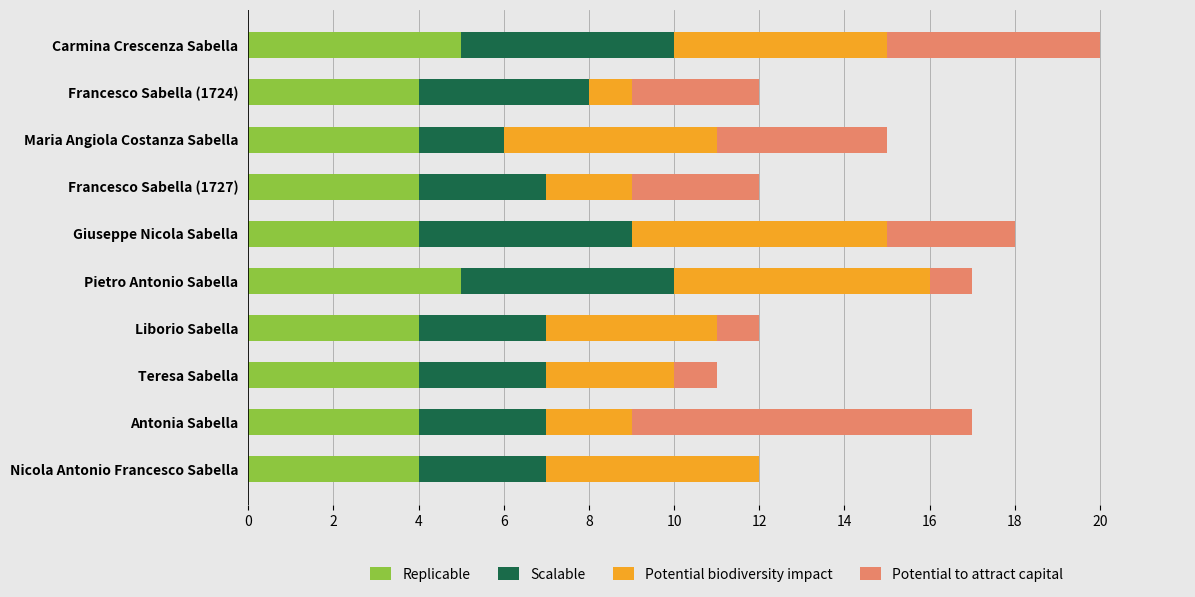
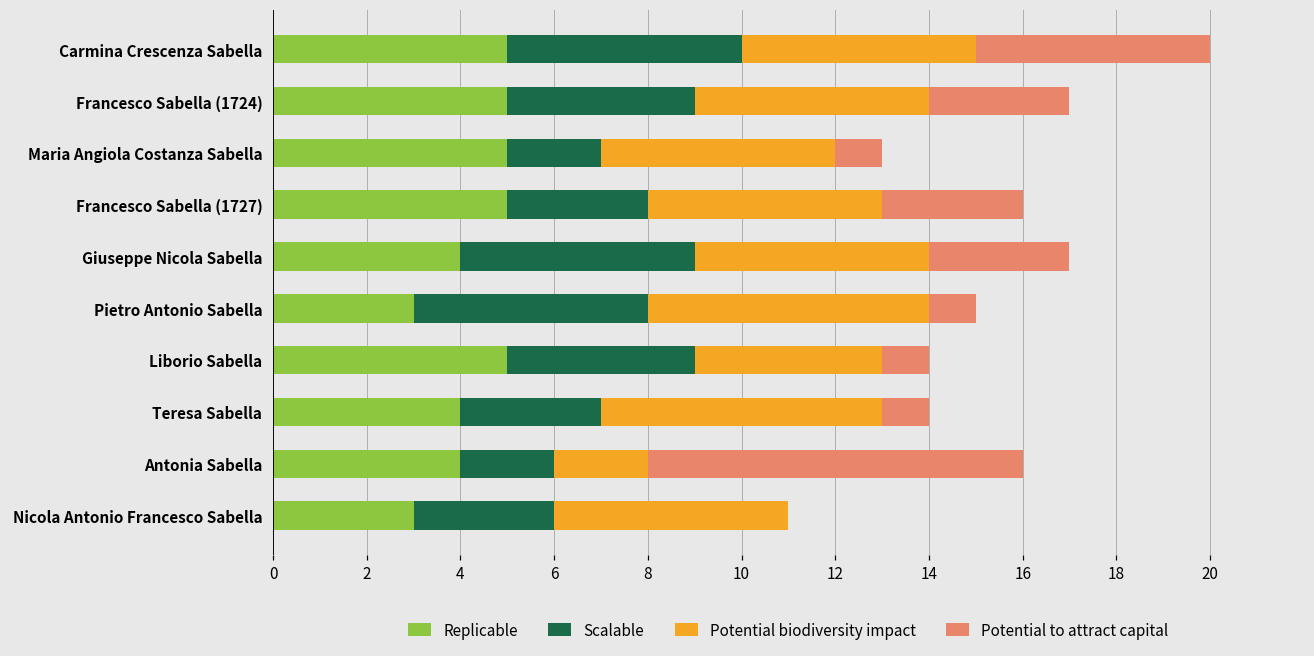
  {
    "Replicable": {
      "Carmina Crescenza Sabella": 5,
-     "Francesco Sabella (1724)": 4,
-     "Maria Angiola Costanza Sabella": 4,
-     "Francesco Sabella (1727)": 4,
+     "Francesco Sabella (1724)": 5,
+     "Maria Angiola Costanza Sabella": 5,
+     "Francesco Sabella (1727)": 5,
      "Giuseppe Nicola Sabella": 4,
-     "Pietro Antonio Sabella": 5,
-     "Liborio Sabella": 4,
+     "Pietro Antonio Sabella": 3,
+     "Liborio Sabella": 5,
      "Teresa Sabella": 4,
      "Antonia Sabella": 4,
-     "Nicola Antonio Francesco Sabella": 4
+     "Nicola Antonio Francesco Sabella": 3
    },
    "Scalable": {
      "Carmina Crescenza Sabella": 5,
      "Francesco Sabella (1724)": 4,
      "Maria Angiola Costanza Sabella": 2,
      "Francesco Sabella (1727)": 3,
      "Giuseppe Nicola Sabella": 5,
      "Pietro Antonio Sabella": 5,
-     "Liborio Sabella": 3,
+     "Liborio Sabella": 4,
      "Teresa Sabella": 3,
-     "Antonia Sabella": 3,
+     "Antonia Sabella": 2,
      "Nicola Antonio Francesco Sabella": 3
    },
    "Potential biodiversity impact": {
      "Carmina Crescenza Sabella": 5,
-     "Francesco Sabella (1724)": 1,
+     "Francesco Sabella (1724)": 5,
      "Maria Angiola Costanza Sabella": 5,
-     "Francesco Sabella (1727)": 2,
-     "Giuseppe Nicola Sabella": 6,
+     "Francesco Sabella (1727)": 5,
+     "Giuseppe Nicola Sabella": 5,
      "Pietro Antonio Sabella": 6,
      "Liborio Sabella": 4,
-     "Teresa Sabella": 3,
+     "Teresa Sabella": 6,
      "Antonia Sabella": 2,
      "Nicola Antonio Francesco Sabella": 5
    },
    "Potential to attract capital": {
      "Carmina Crescenza Sabella": 5,
      "Francesco Sabella (1724)": 3,
-     "Maria Angiola Costanza Sabella": 4,
+     "Maria Angiola Costanza Sabella": 1,
      "Francesco Sabella (1727)": 3,
      "Giuseppe Nicola Sabella": 3,
      "Pietro Antonio Sabella": 1,
      "Liborio Sabella": 1,
      "Teresa Sabella": 1,
      "Antonia Sabella": 8,
      "Nicola Antonio Francesco Sabella": 0
    }
  }
